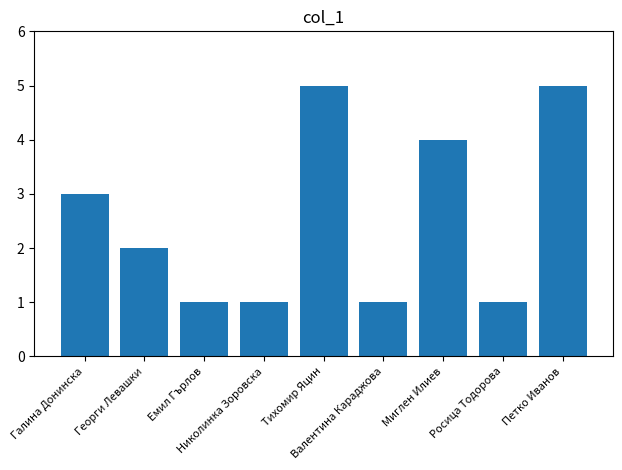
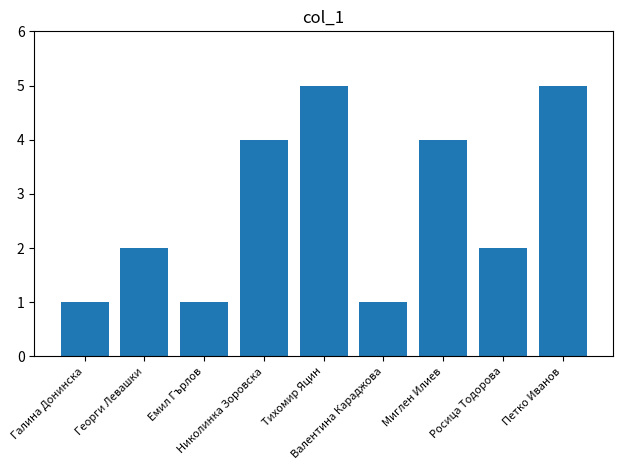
  {
-   "Галина Донинска": 3,
+   "Галина Донинска": 1,
    "Георги Левашки": 2,
    "Емил Гърлов": 1,
-   "Николинка Зоровска": 1,
+   "Николинка Зоровска": 4,
    "Тихомир Яцин": 5,
    "Валентина Караджова": 1,
    "Миглен Илиев": 4,
-   "Росица Тодорова": 1,
+   "Росица Тодорова": 2,
    "Петко Иванов": 5
  }
